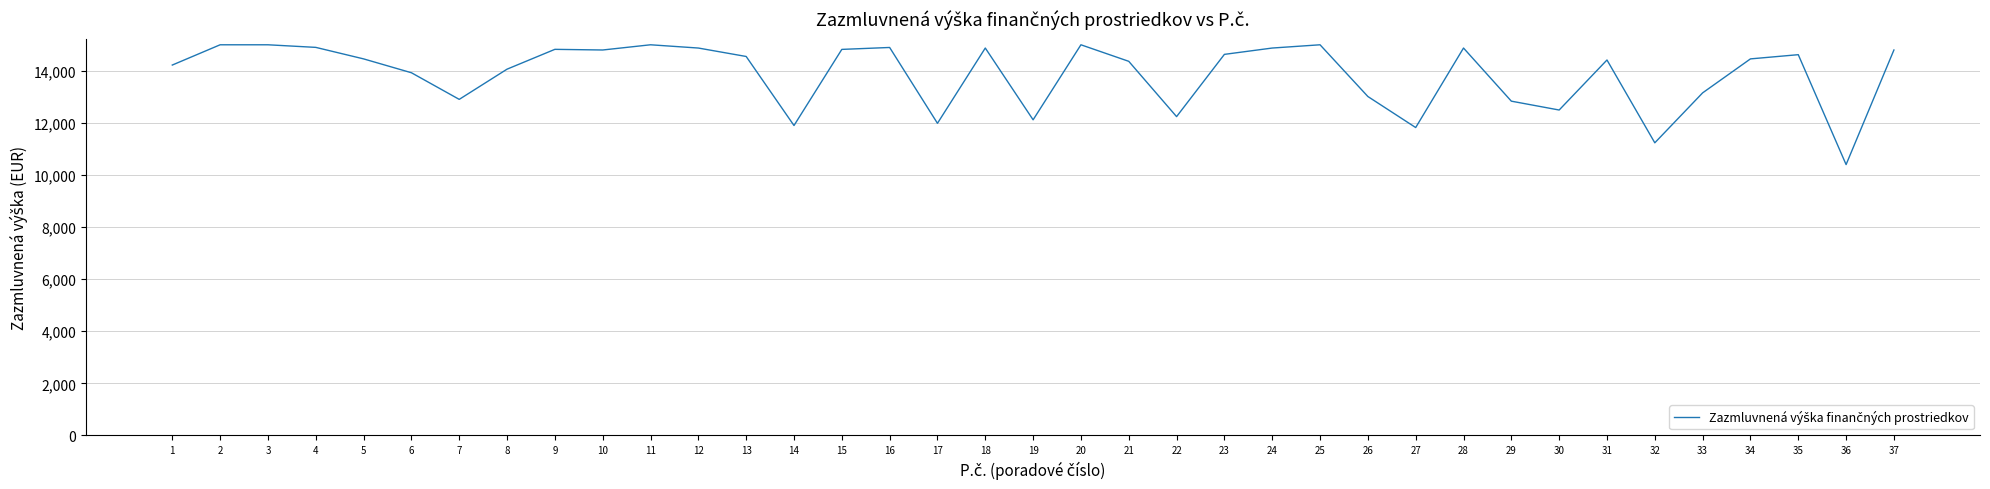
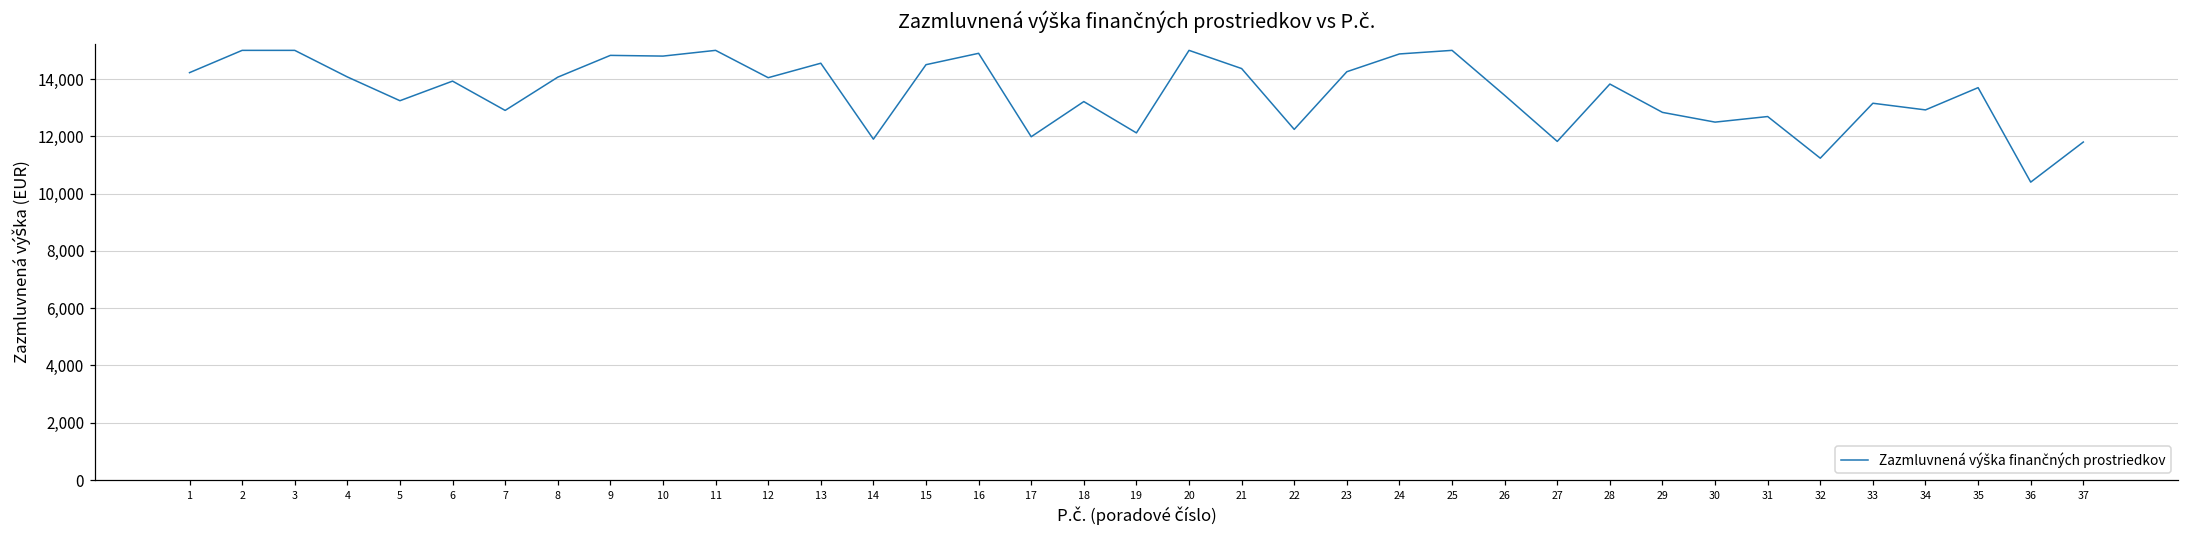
  {
    "1": "14,200",
    "2": "15,000",
    "3": "15,000",
-   "4": "14,900",
-   "5": "14,500",
+   "4": "14,100",
+   "5": "13,200",
    "6": "13,900",
    "7": "12,900",
    "8": "14,100",
    "9": "14,800",
    "10": "14,800",
    "11": "15,000",
-   "12": "14,900",
+   "12": "14,000",
    "13": "14,600",
    "14": "11,900",
-   "15": "14,800",
+   "15": "14,500",
    "16": "14,900",
    "17": "12,000",
-   "18": "14,900",
+   "18": "13,200",
    "19": "12,100",
    "20": "15,000",
    "21": "14,400",
    "22": "12,200",
-   "23": "14,600",
+   "23": "14,300",
    "24": "14,900",
    "25": "15,000",
-   "26": "13,000",
+   "26": "13,400",
    "27": "11,800",
-   "28": "14,900",
+   "28": "13,800",
    "29": "12,800",
    "30": "12,500",
-   "31": "14,400",
+   "31": "12,700",
    "32": "11,200",
    "33": "13,200",
-   "34": "14,500",
-   "35": "14,600",
+   "34": "12,900",
+   "35": "13,700",
    "36": "10,400",
-   "37": "14,800"
+   "37": "11,800"
  }
